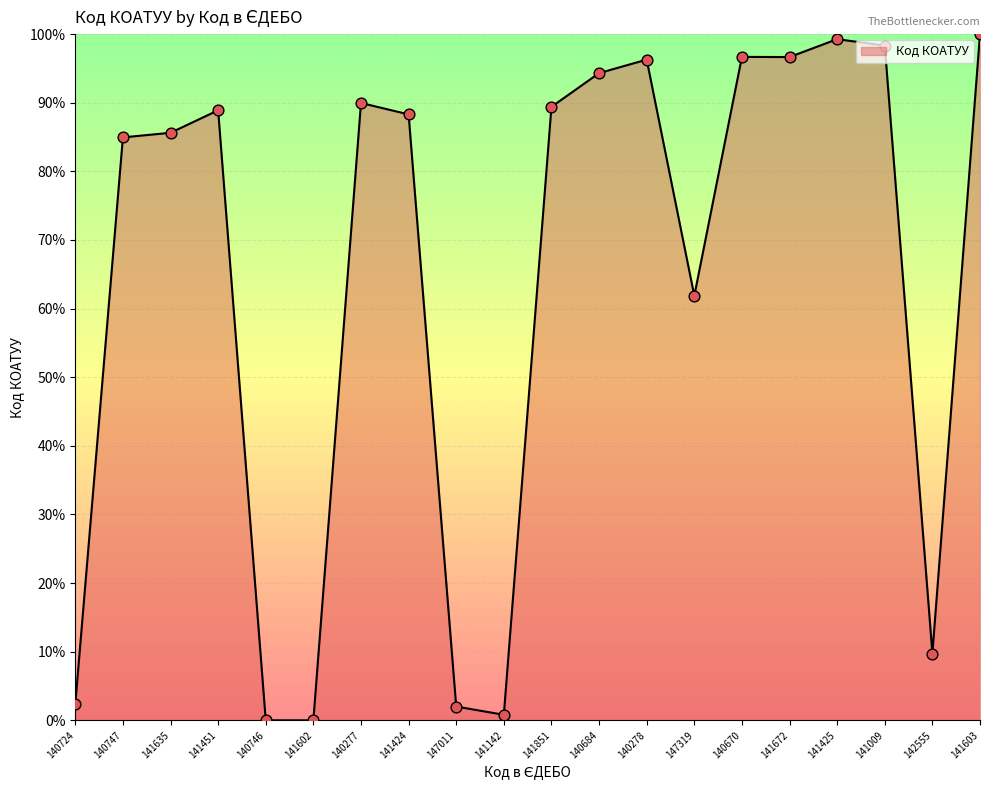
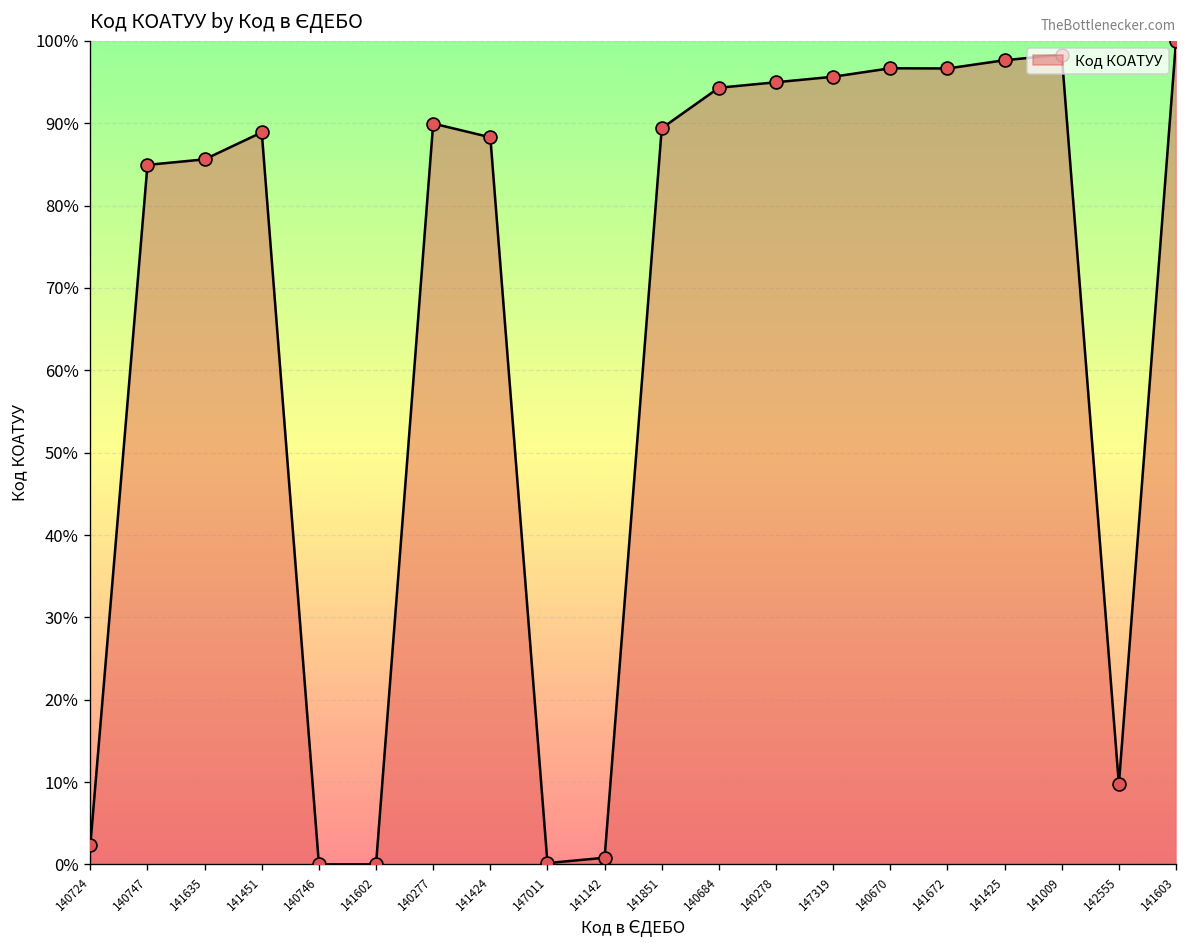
  {
    "140724": "2%",
    "140747": "85%",
    "141635": "86%",
    "141451": "89%",
    "140746": "0%",
    "141602": "0%",
    "140277": "90%",
    "141424": "88%",
-   "147011": "2%",
+   "147011": "0%",
    "141142": "1%",
    "141851": "89%",
    "140684": "94%",
-   "140278": "96%",
-   "147319": "62%",
+   "140278": "95%",
+   "147319": "96%",
    "140670": "97%",
    "141672": "97%",
-   "141425": "99%",
+   "141425": "98%",
    "142555": "10%",
    "141603": "100%"
  }
